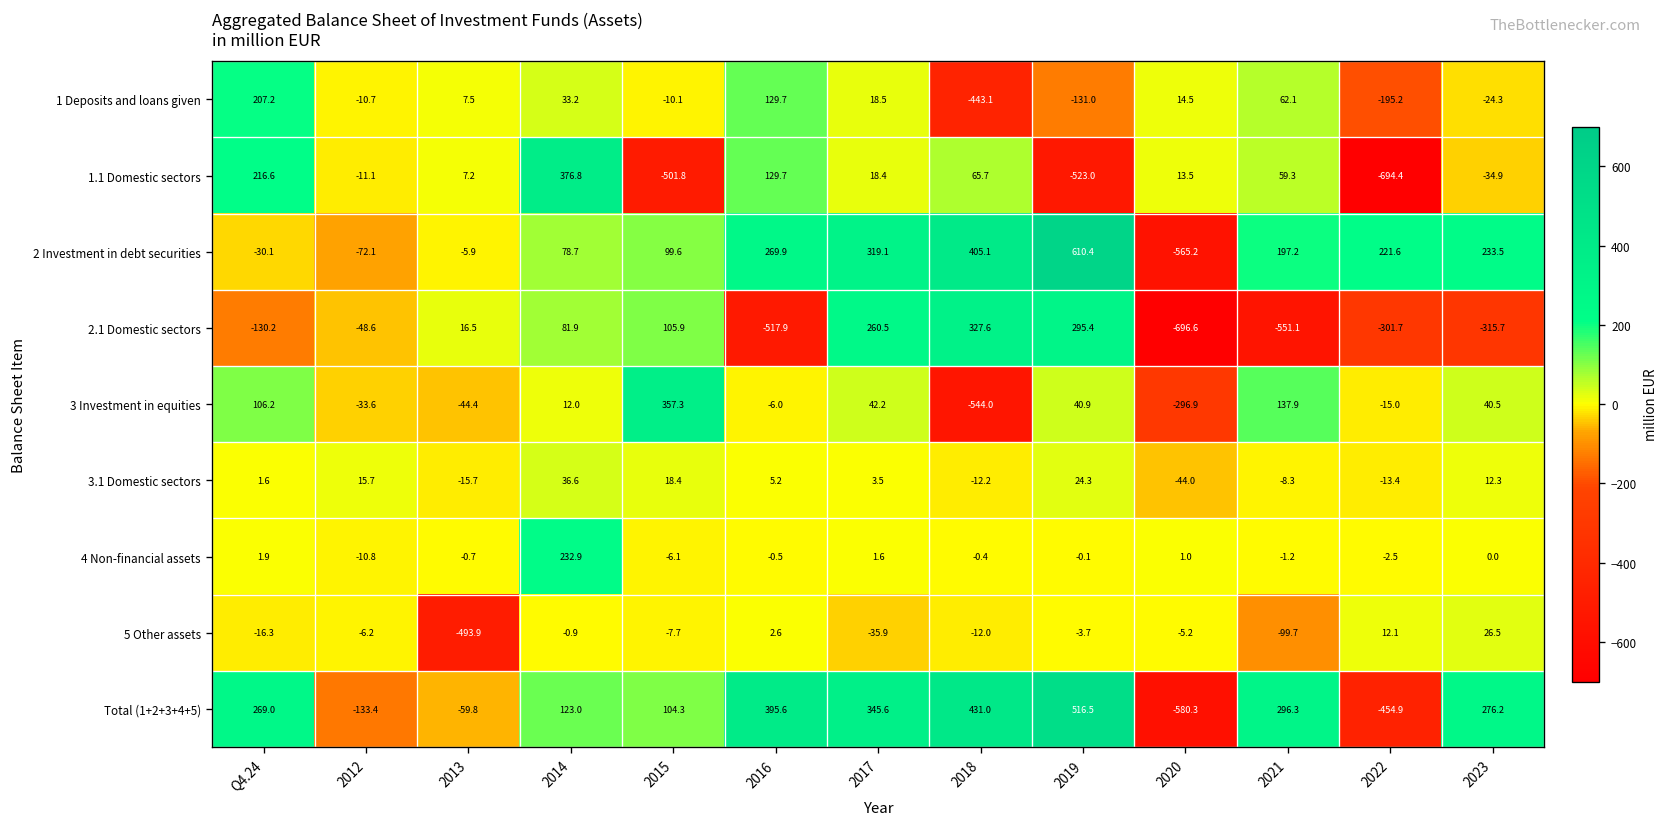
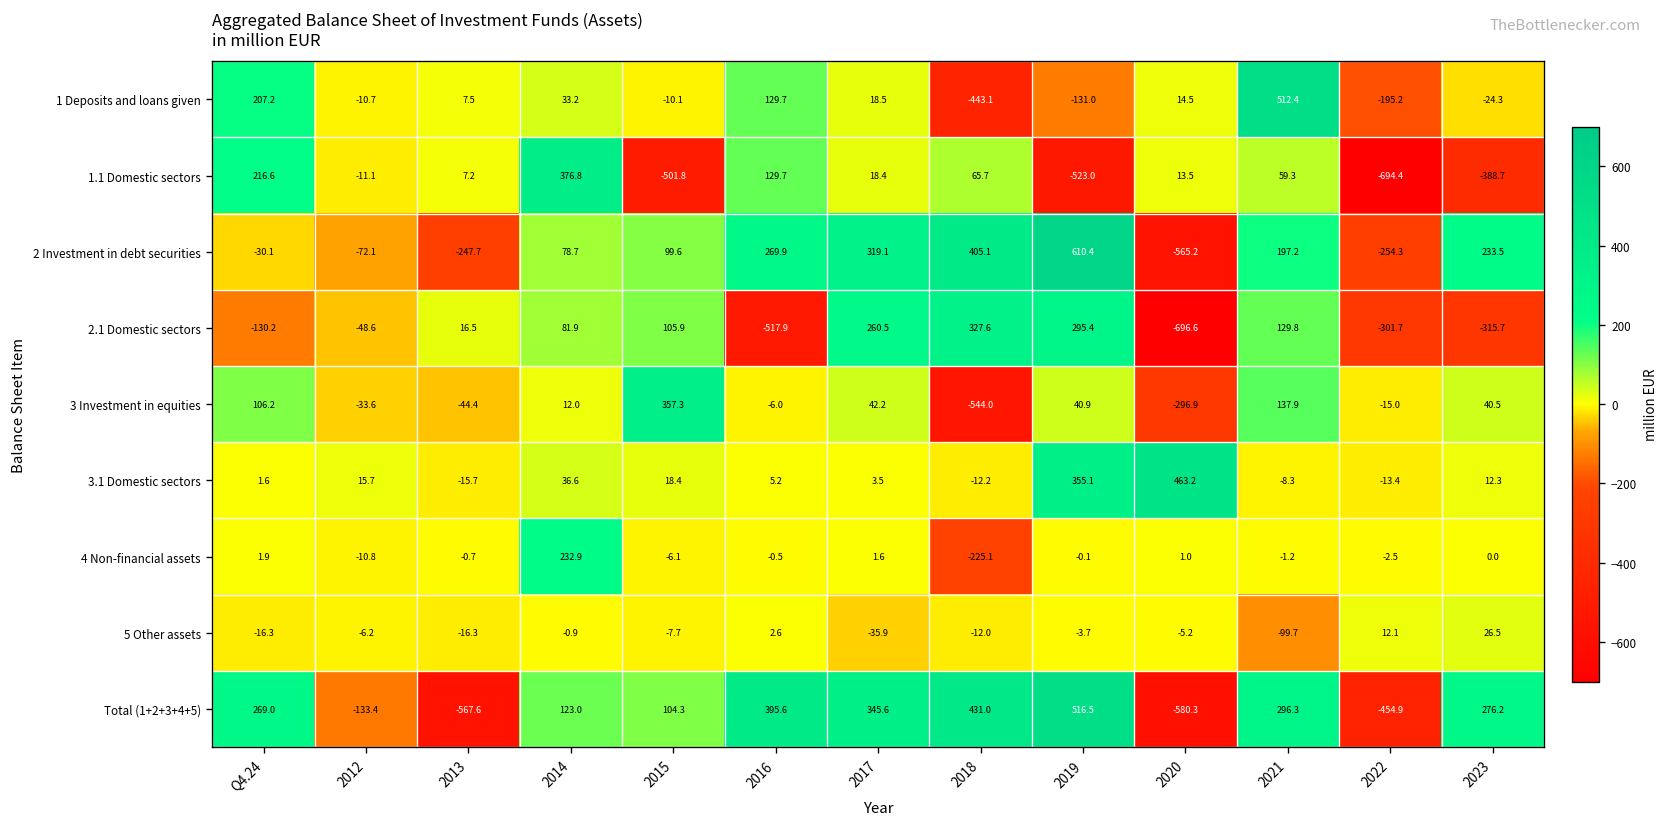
  {
    "1 Deposits and loans given": {
      "Q4.24": 207.2,
      "2012": -10.7,
      "2013": 7.5,
      "2014": 33.2,
      "2015": -10.1,
      "2016": 129.7,
      "2017": 18.5,
      "2018": -443.1,
      "2019": -131.0,
      "2020": 14.5,
-     "2021": 62.1,
+     "2021": 512.4,
      "2022": -195.2,
      "2023": -24.3
    },
    "1.1 Domestic sectors": {
      "Q4.24": 216.6,
      "2012": -11.1,
      "2013": 7.2,
      "2014": 376.8,
      "2015": -501.8,
      "2016": 129.7,
      "2017": 18.4,
      "2018": 65.7,
      "2019": -523.0,
      "2020": 13.5,
      "2021": 59.3,
      "2022": -694.4,
-     "2023": -34.9
+     "2023": -388.7
    },
    "2 Investment in debt securities": {
      "Q4.24": -30.1,
      "2012": -72.1,
-     "2013": -5.9,
+     "2013": -247.7,
      "2014": 78.7,
      "2015": 99.6,
      "2016": 269.9,
      "2017": 319.1,
      "2018": 405.1,
      "2019": 610.4,
      "2020": -565.2,
      "2021": 197.2,
-     "2022": 221.6,
+     "2022": -254.3,
      "2023": 233.5
    },
    "2.1 Domestic sectors": {
      "Q4.24": -130.2,
      "2012": -48.6,
      "2013": 16.5,
      "2014": 81.9,
      "2015": 105.9,
      "2016": -517.9,
      "2017": 260.5,
      "2018": 327.6,
      "2019": 295.4,
      "2020": -696.6,
-     "2021": -551.1,
+     "2021": 129.8,
      "2022": -301.7,
      "2023": -315.7
    },
    "3 Investment in equities": {
      "Q4.24": 106.2,
      "2012": -33.6,
      "2013": -44.4,
      "2014": 12.0,
      "2015": 357.3,
      "2016": -6.0,
      "2017": 42.2,
      "2018": -544.0,
      "2019": 40.9,
      "2020": -296.9,
      "2021": 137.9,
      "2022": -15.0,
      "2023": 40.5
    },
    "3.1 Domestic sectors": {
      "Q4.24": 1.6,
      "2012": 15.7,
      "2013": -15.7,
      "2014": 36.6,
      "2015": 18.4,
      "2016": 5.2,
      "2017": 3.5,
      "2018": -12.2,
-     "2019": 24.3,
-     "2020": -44.0,
+     "2019": 355.1,
+     "2020": 463.2,
      "2021": -8.3,
      "2022": -13.4,
      "2023": 12.3
    },
    "4 Non-financial assets": {
      "Q4.24": 1.9,
      "2012": -10.8,
      "2013": -0.7,
      "2014": 232.9,
      "2015": -6.1,
      "2016": -0.5,
      "2017": 1.6,
-     "2018": -0.4,
+     "2018": -225.1,
      "2019": -0.1,
      "2020": 1.0,
      "2021": -1.2,
      "2022": -2.5,
      "2023": 0.0
    },
    "5 Other assets": {
      "Q4.24": -16.3,
      "2012": -6.2,
-     "2013": -493.9,
+     "2013": -16.3,
      "2014": -0.9,
      "2015": -7.7,
      "2016": 2.6,
      "2017": -35.9,
      "2018": -12.0,
      "2019": -3.7,
      "2020": -5.2,
      "2021": -99.7,
      "2022": 12.1,
      "2023": 26.5
    },
    "Total (1+2+3+4+5)": {
      "Q4.24": 269.0,
      "2012": -133.4,
-     "2013": -59.8,
+     "2013": -567.6,
      "2014": 123.0,
      "2015": 104.3,
      "2016": 395.6,
      "2017": 345.6,
      "2018": 431.0,
      "2019": 516.5,
      "2020": -580.3,
      "2021": 296.3,
      "2022": -454.9,
      "2023": 276.2
    }
  }
